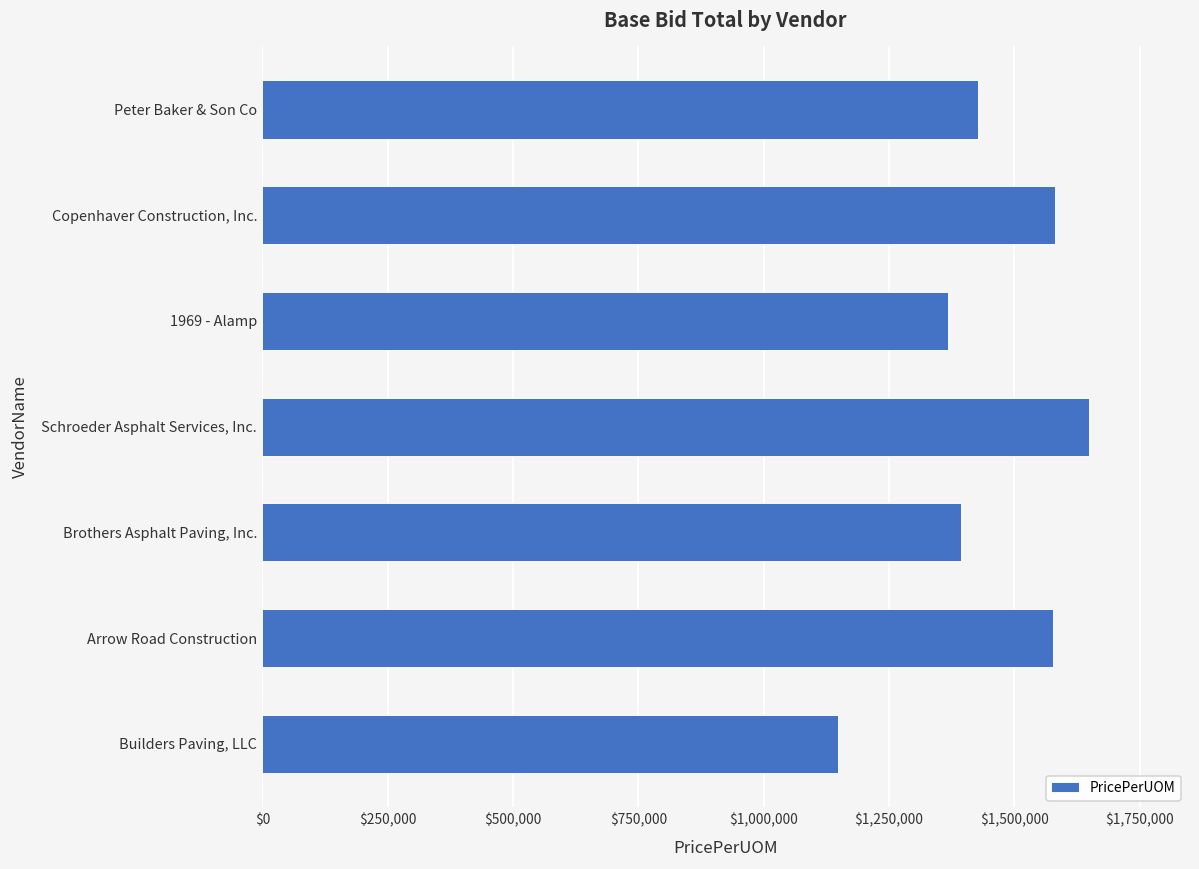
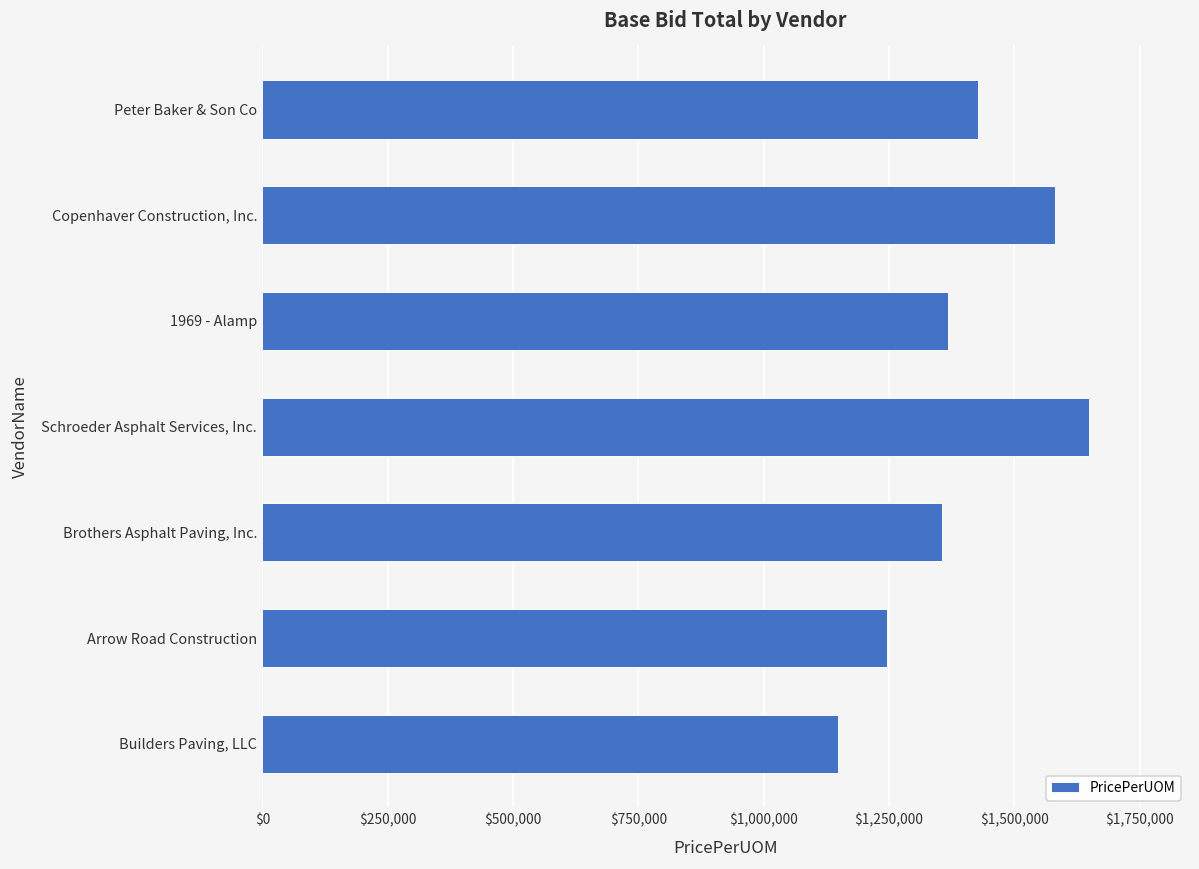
  {
    "Peter Baker & Son Co": "$1,430,000",
    "Copenhaver Construction, Inc.": "$1,580,000",
    "1969 - Alamp": "$1,370,000",
    "Schroeder Asphalt Services, Inc.": "$1,650,000",
-   "Brothers Asphalt Paving, Inc.": "$1,390,000",
-   "Arrow Road Construction": "$1,580,000",
+   "Brothers Asphalt Paving, Inc.": "$1,360,000",
+   "Arrow Road Construction": "$1,250,000",
    "Builders Paving, LLC": "$1,150,000"
  }
